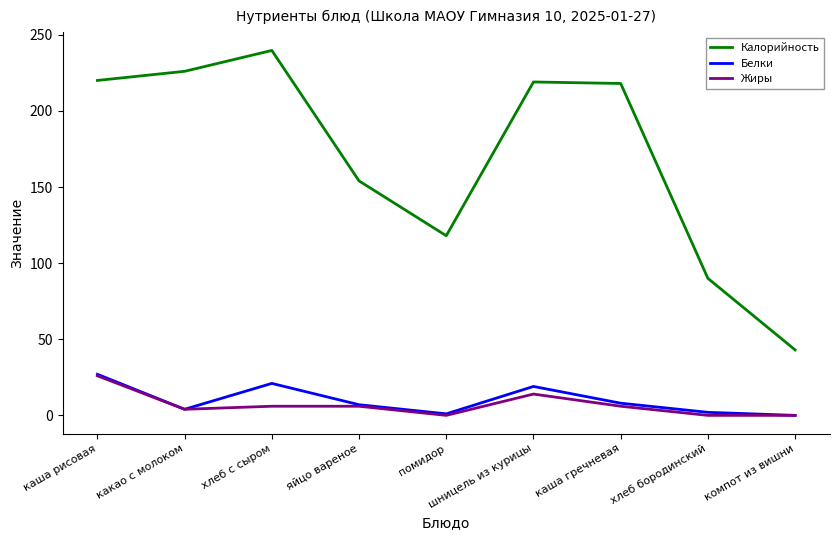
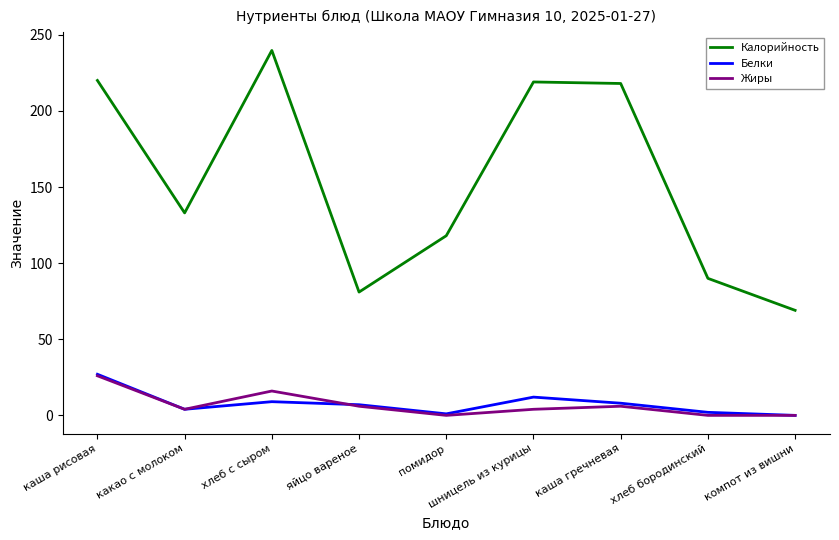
  {
    "Калорийность": {
      "каша рисовая": 220,
-     "какао с молоком": 226,
+     "какао с молоком": 133,
      "хлеб с сыром": 240,
-     "яйцо вареное": 154,
+     "яйцо вареное": 81,
      "помидор": 118,
      "шницель из курицы": 219,
      "каша гречневая": 218,
      "хлеб бородинский": 90,
-     "компот из вишни": 43
+     "компот из вишни": 69
    },
    "Белки": {
-     "хлеб с сыром": 21,
-     "шницель из курицы": 19,
+     "хлеб с сыром": 9,
+     "шницель из курицы": 12,
      "каша гречневая": 8,
      "хлеб бородинский": 2
    },
    "Жиры": {
-     "хлеб с сыром": 6,
-     "шницель из курицы": 14,
+     "хлеб с сыром": 16,
+     "шницель из курицы": 4,
      "каша гречневая": 6,
      "хлеб бородинский": 0
    }
  }
